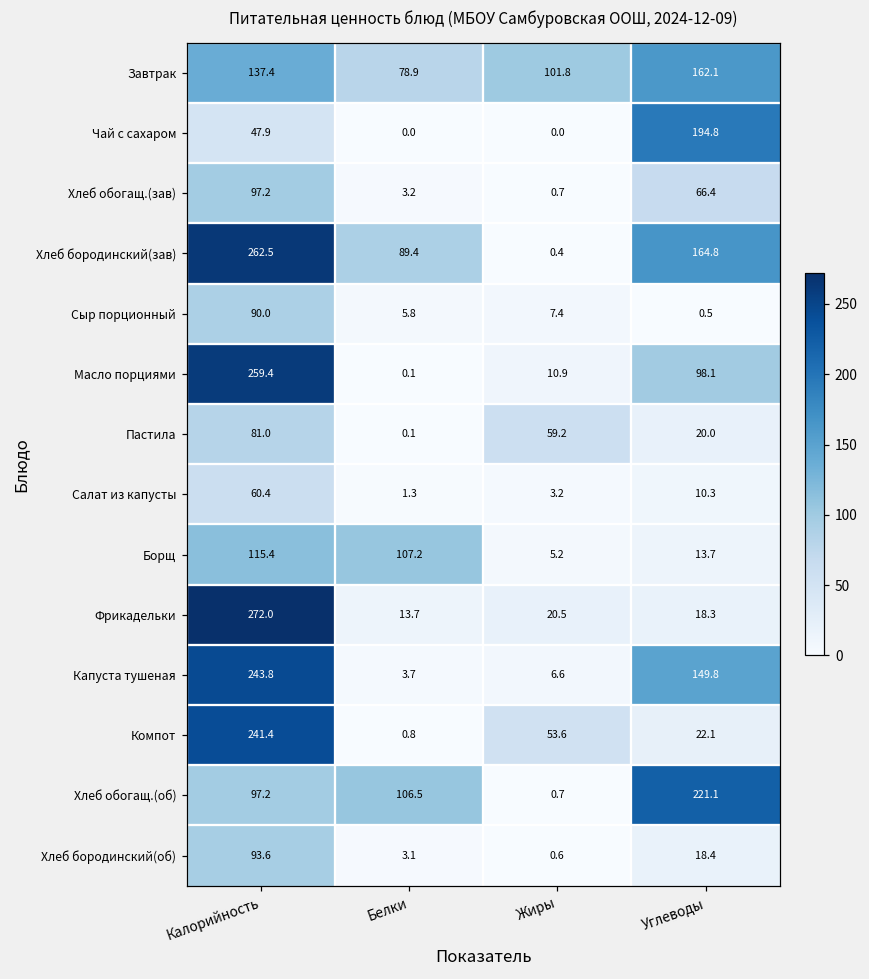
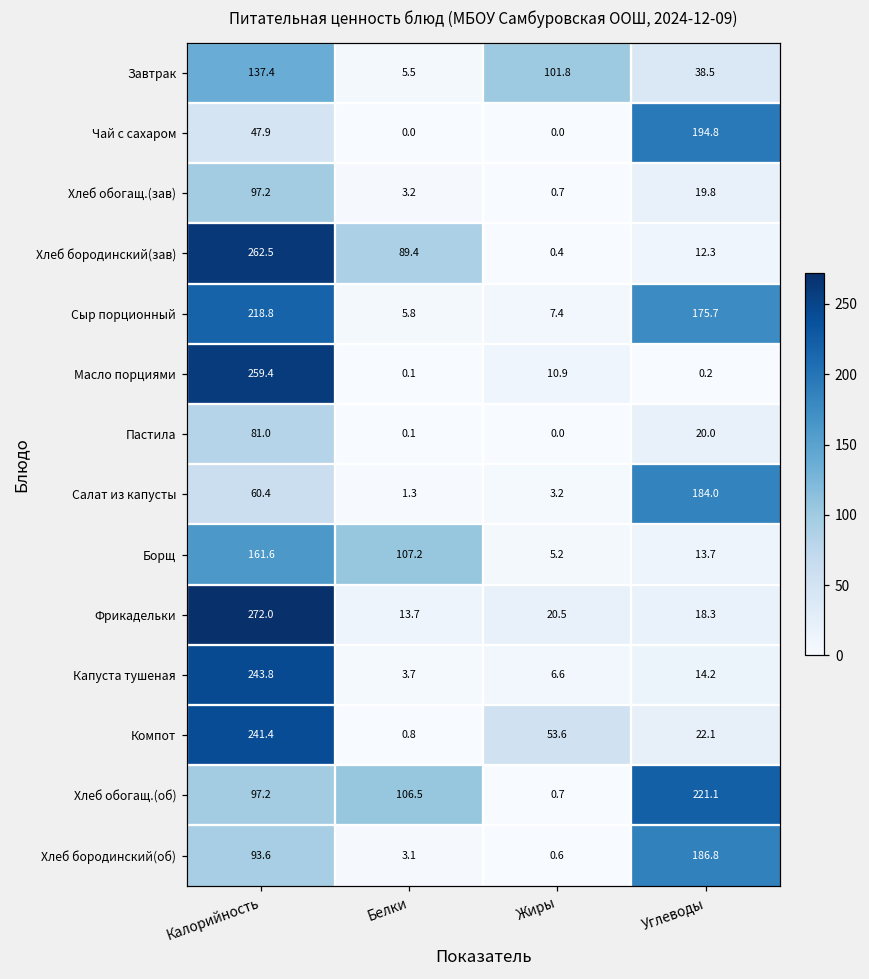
  {
    "Завтрак": {
      "Калорийность": 137.4,
-     "Белки": 78.9,
+     "Белки": 5.5,
      "Жиры": 101.8,
-     "Углеводы": 162.1
+     "Углеводы": 38.5
    },
    "Чай с сахаром": {
      "Калорийность": 47.9,
      "Белки": 0.0,
      "Жиры": 0.0,
      "Углеводы": 194.8
    },
    "Хлеб обогащ.(зав)": {
      "Калорийность": 97.2,
      "Белки": 3.2,
      "Жиры": 0.7,
-     "Углеводы": 66.4
+     "Углеводы": 19.8
    },
    "Хлеб бородинский(зав)": {
      "Калорийность": 262.5,
      "Белки": 89.4,
      "Жиры": 0.4,
-     "Углеводы": 164.8
+     "Углеводы": 12.3
    },
    "Сыр порционный": {
-     "Калорийность": 90.0,
+     "Калорийность": 218.8,
      "Белки": 5.8,
      "Жиры": 7.4,
-     "Углеводы": 0.5
+     "Углеводы": 175.7
    },
    "Масло порциями": {
      "Калорийность": 259.4,
      "Белки": 0.1,
      "Жиры": 10.9,
-     "Углеводы": 98.1
+     "Углеводы": 0.2
    },
    "Пастила": {
      "Калорийность": 81.0,
      "Белки": 0.1,
-     "Жиры": 59.2,
+     "Жиры": 0.0,
      "Углеводы": 20.0
    },
    "Салат из капусты": {
      "Калорийность": 60.4,
      "Белки": 1.3,
      "Жиры": 3.2,
-     "Углеводы": 10.3
+     "Углеводы": 184.0
    },
    "Борщ": {
-     "Калорийность": 115.4,
+     "Калорийность": 161.6,
      "Белки": 107.2,
      "Жиры": 5.2,
      "Углеводы": 13.7
    },
    "Фрикадельки": {
      "Калорийность": 272.0,
      "Белки": 13.7,
      "Жиры": 20.5,
      "Углеводы": 18.3
    },
    "Капуста тушеная": {
      "Калорийность": 243.8,
      "Белки": 3.7,
      "Жиры": 6.6,
-     "Углеводы": 149.8
+     "Углеводы": 14.2
    },
    "Компот": {
      "Калорийность": 241.4,
      "Белки": 0.8,
      "Жиры": 53.6,
      "Углеводы": 22.1
    },
    "Хлеб обогащ.(об)": {
      "Калорийность": 97.2,
      "Белки": 106.5,
      "Жиры": 0.7,
      "Углеводы": 221.1
    },
    "Хлеб бородинский(об)": {
      "Калорийность": 93.6,
      "Белки": 3.1,
      "Жиры": 0.6,
-     "Углеводы": 18.4
+     "Углеводы": 186.8
    }
  }
